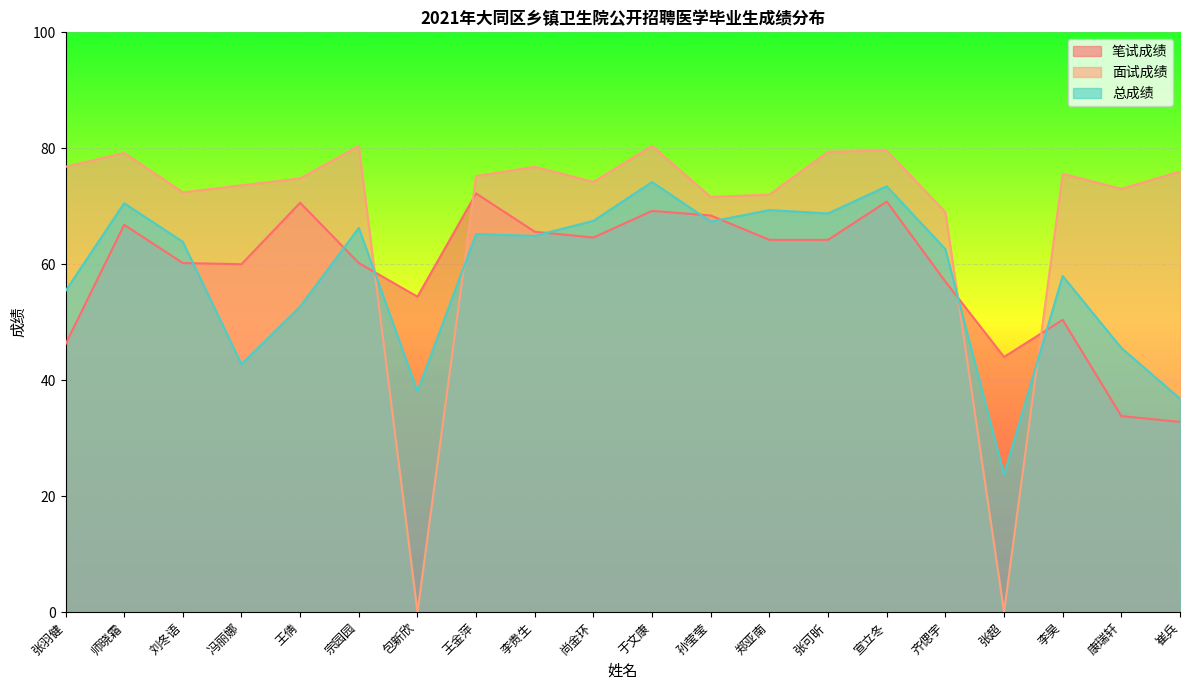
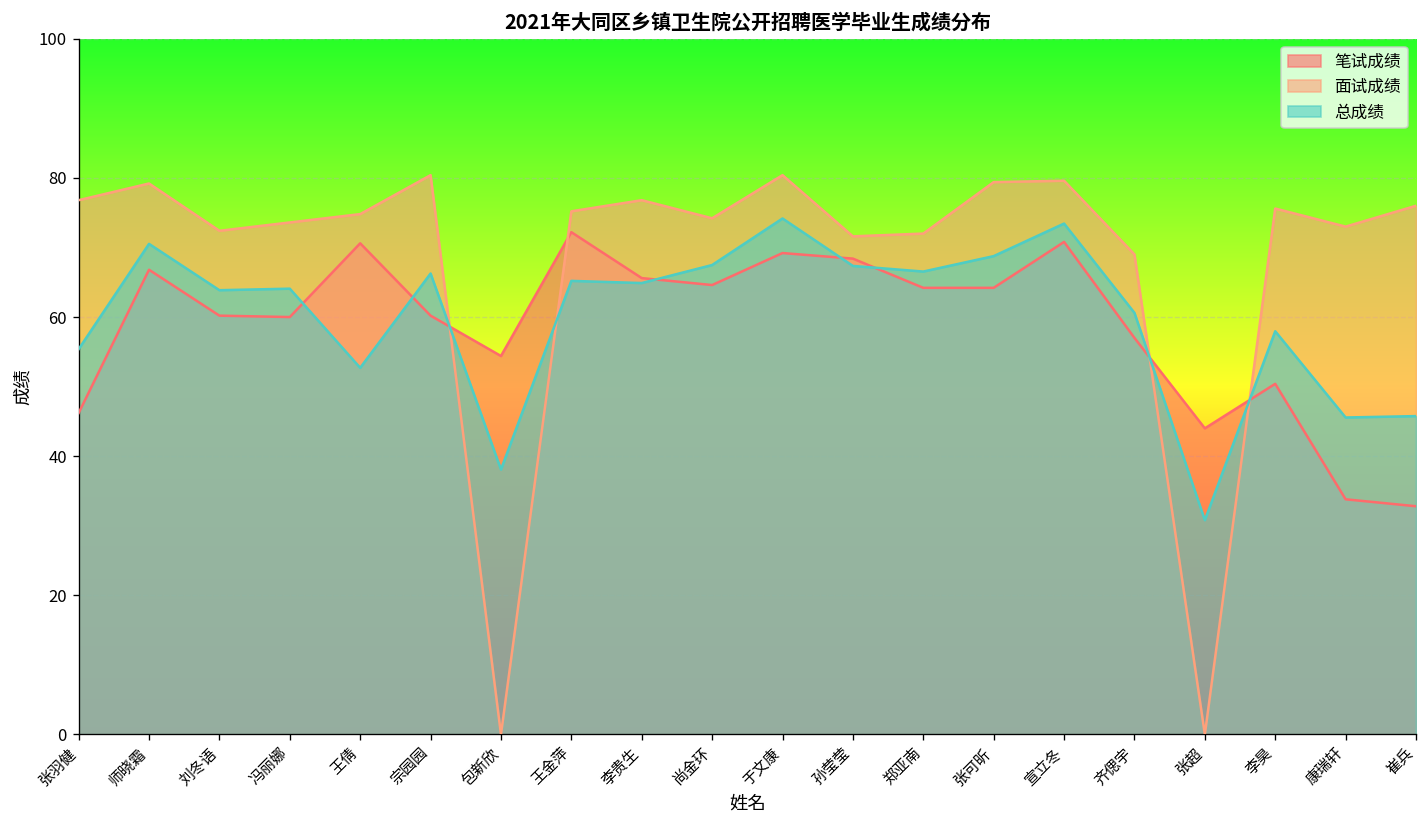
  {
    "总成绩": {
      "张羽健": 55,
      "师晓霜": 71,
      "刘冬语": 64,
-     "冯丽娜": 43,
+     "冯丽娜": 64,
      "王倩": 53,
      "宗园园": 66,
      "包新欣": 38,
      "王金萍": 65,
      "李贵生": 65,
      "尚金环": 67,
      "于文康": 74,
      "孙莹莹": 67,
-     "郑亚南": 69,
+     "郑亚南": 67,
      "张可昕": 69,
      "宣立冬": 73,
-     "齐偲宇": 63,
-     "张超": 24,
+     "齐偲宇": 61,
+     "张超": 31,
      "李昊": 58,
      "康瑞轩": 46,
-     "崔兵": 37
+     "崔兵": 46
    }
  }
